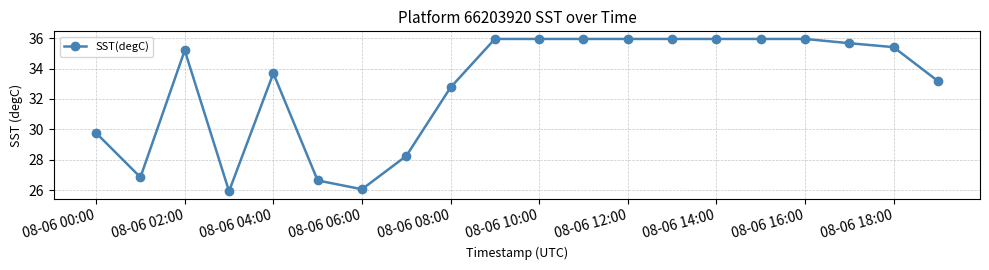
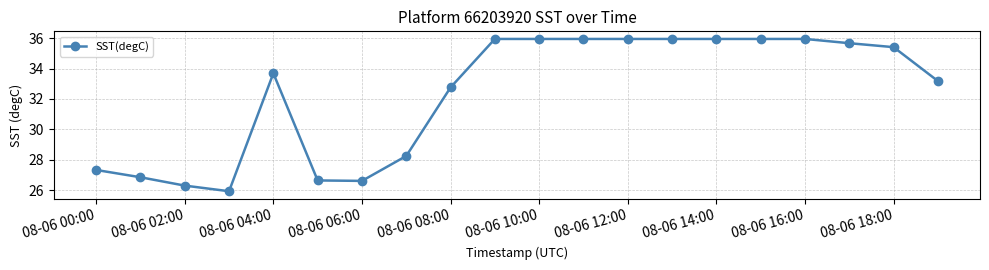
  {
-   "08-06 00:00": 29.8,
-   "08-06 02:00": 35.2,
+   "08-06 00:00": 27.3,
+   "08-06 02:00": 26.3,
    "08-06 04:00": 33.7,
-   "08-06 06:00": 26.1,
+   "08-06 06:00": 26.6,
    "08-06 08:00": 32.8,
    "08-06 10:00": 36.0,
    "08-06 12:00": 36.0,
    "08-06 14:00": 36.0,
    "08-06 16:00": 36.0,
    "08-06 18:00": 35.4
  }
